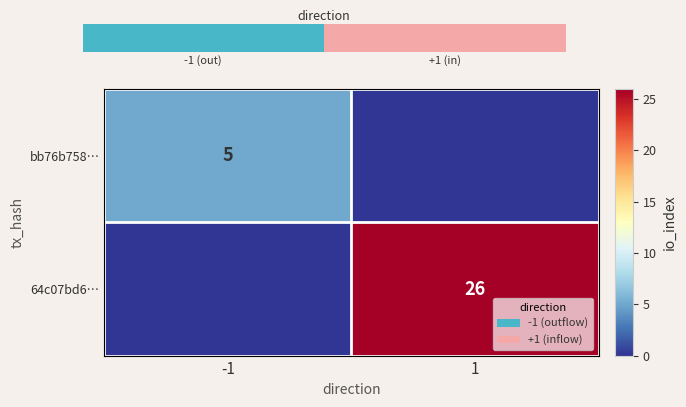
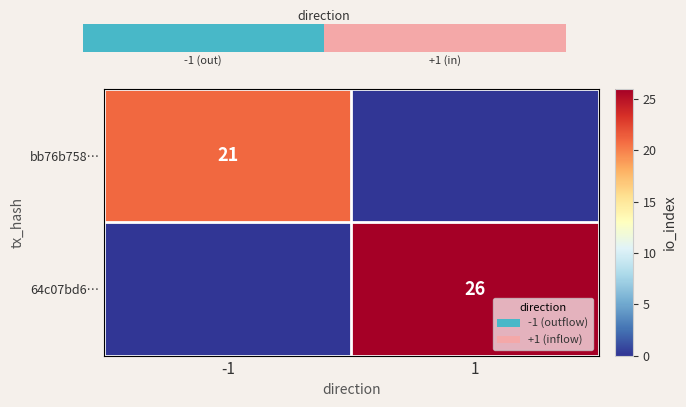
  {
    "tx_hash vs direction (io_index)": {
      "bb76b758…": {
-       "-1": 5
+       "-1": 21
      },
      "64c07bd6…": {
        "1": 26
      }
    }
  }
